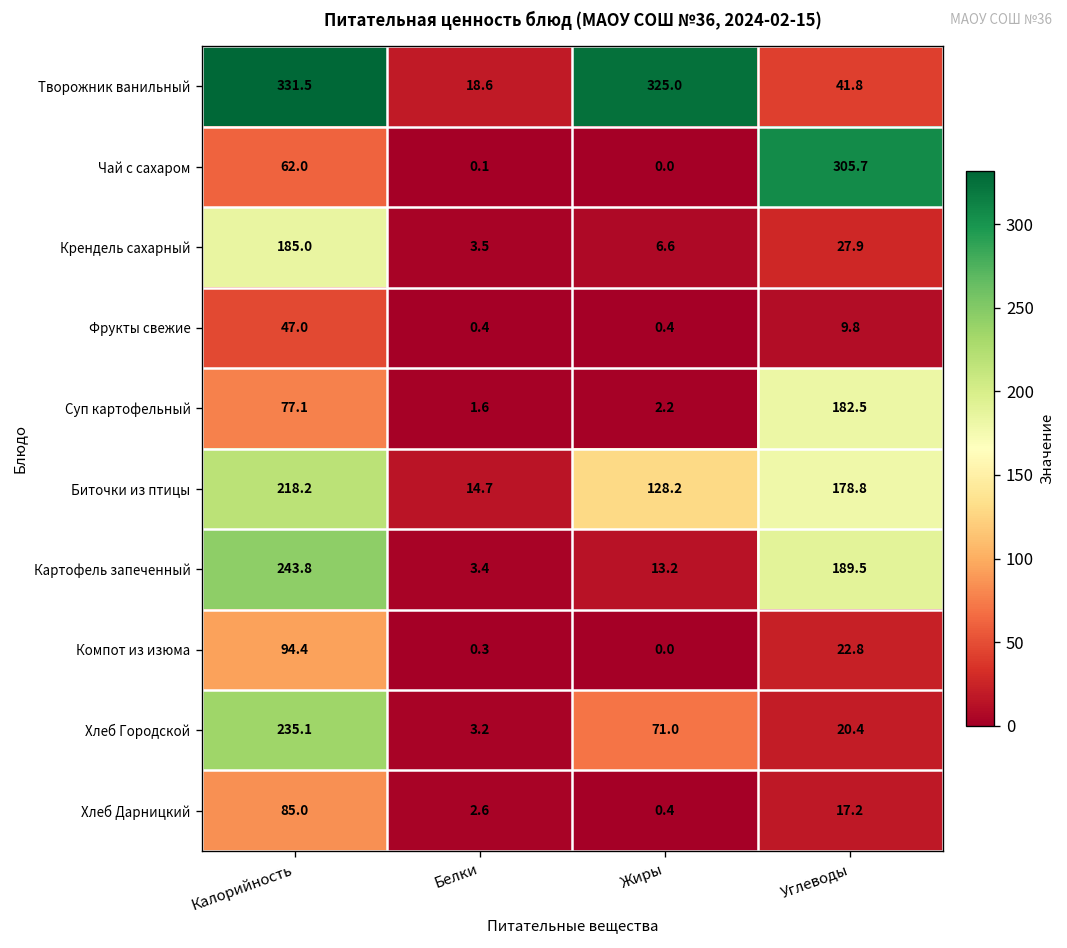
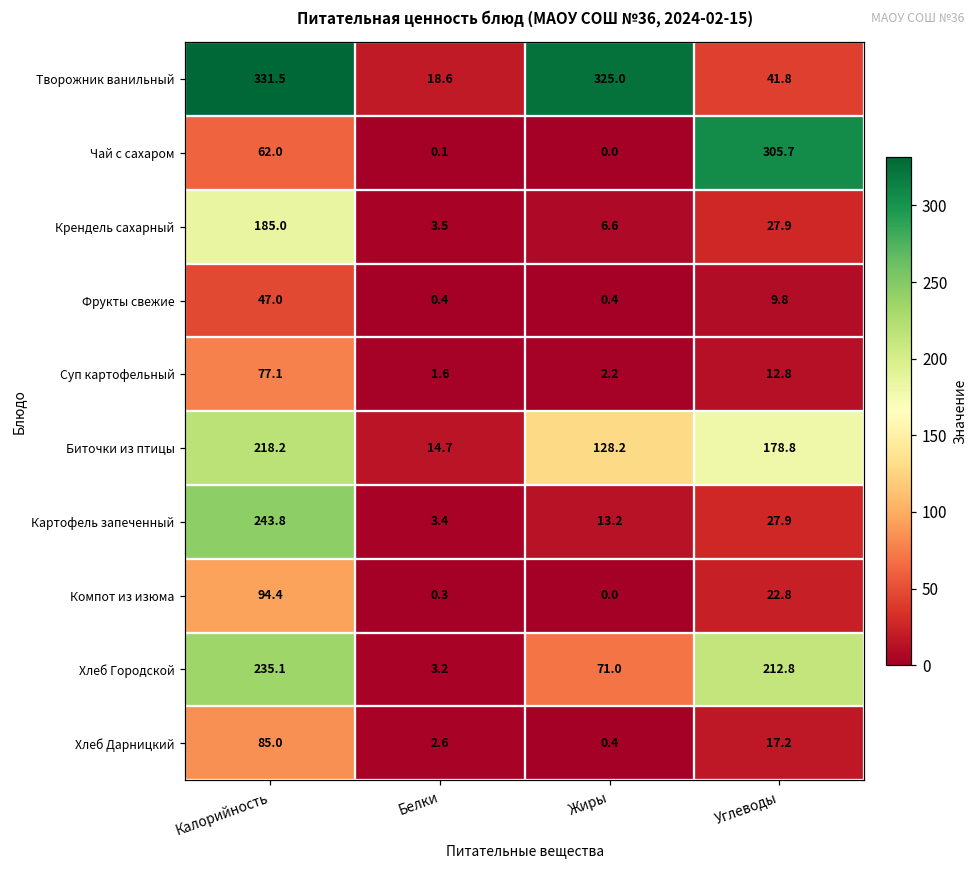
  {
    "Творожник ванильный": {
      "Калорийность": 331.5,
      "Белки": 18.6,
      "Жиры": 325.0,
      "Углеводы": 41.8
    },
    "Чай с сахаром": {
      "Калорийность": 62.0,
      "Белки": 0.1,
      "Жиры": 0.0,
      "Углеводы": 305.7
    },
    "Крендель сахарный": {
      "Калорийность": 185.0,
      "Белки": 3.5,
      "Жиры": 6.6,
      "Углеводы": 27.9
    },
    "Фрукты свежие": {
      "Калорийность": 47.0,
      "Белки": 0.4,
      "Жиры": 0.4,
      "Углеводы": 9.8
    },
    "Суп картофельный": {
      "Калорийность": 77.1,
      "Белки": 1.6,
      "Жиры": 2.2,
-     "Углеводы": 182.5
+     "Углеводы": 12.8
    },
    "Биточки из птицы": {
      "Калорийность": 218.2,
      "Белки": 14.7,
      "Жиры": 128.2,
      "Углеводы": 178.8
    },
    "Картофель запеченный": {
      "Калорийность": 243.8,
      "Белки": 3.4,
      "Жиры": 13.2,
-     "Углеводы": 189.5
+     "Углеводы": 27.9
    },
    "Компот из изюма": {
      "Калорийность": 94.4,
      "Белки": 0.3,
      "Жиры": 0.0,
      "Углеводы": 22.8
    },
    "Хлеб Городской": {
      "Калорийность": 235.1,
      "Белки": 3.2,
      "Жиры": 71.0,
-     "Углеводы": 20.4
+     "Углеводы": 212.8
    },
    "Хлеб Дарницкий": {
      "Калорийность": 85.0,
      "Белки": 2.6,
      "Жиры": 0.4,
      "Углеводы": 17.2
    }
  }
